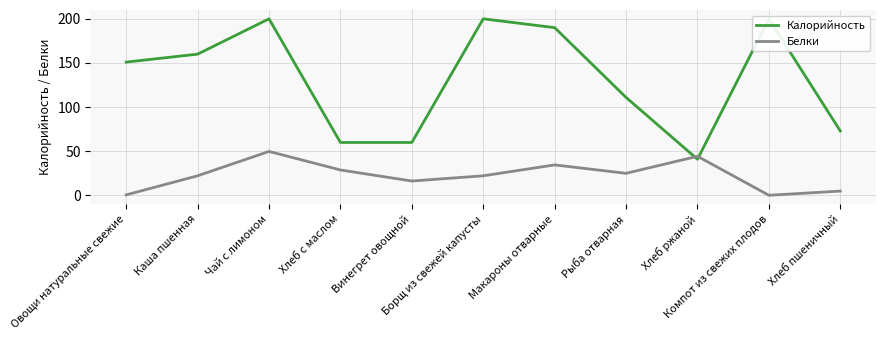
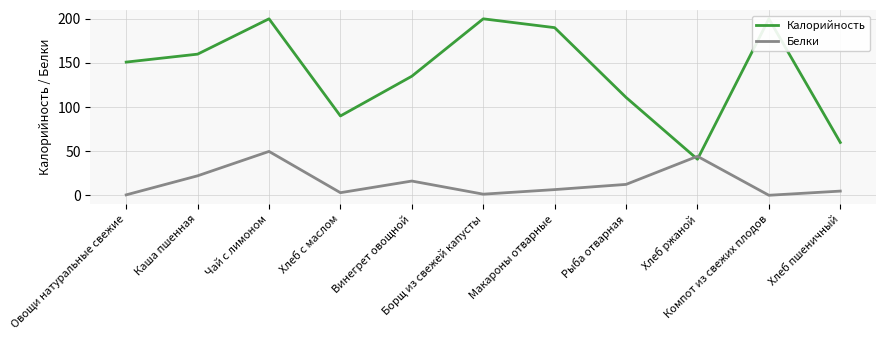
  {
    "Калорийность": {
      "Овощи натуральные свежие": 150,
      "Каша пшенная": 160,
      "Чай с лимоном": 200,
-     "Хлеб с маслом": 60,
-     "Винегрет овощной": 60,
+     "Хлеб с маслом": 90,
+     "Винегрет овощной": 140,
      "Борщ из свежей капусты": 200,
      "Макароны отварные": 190,
      "Рыба отварная": 110,
      "Хлеб ржаной": 40,
-     "Хлеб пшеничный": 70
+     "Хлеб пшеничный": 60
    },
    "Белки": {
      "Овощи натуральные свежие": 0,
      "Каша пшенная": 20,
      "Чай с лимоном": 50,
-     "Хлеб с маслом": 30,
+     "Хлеб с маслом": 0,
      "Винегрет овощной": 20,
-     "Борщ из свежей капусты": 20,
-     "Макароны отварные": 30,
-     "Рыба отварная": 30,
+     "Борщ из свежей капусты": 0,
+     "Макароны отварные": 10,
+     "Рыба отварная": 10,
      "Хлеб ржаной": 40,
      "Компот из свежих плодов": 0,
      "Хлеб пшеничный": 0
    }
  }
